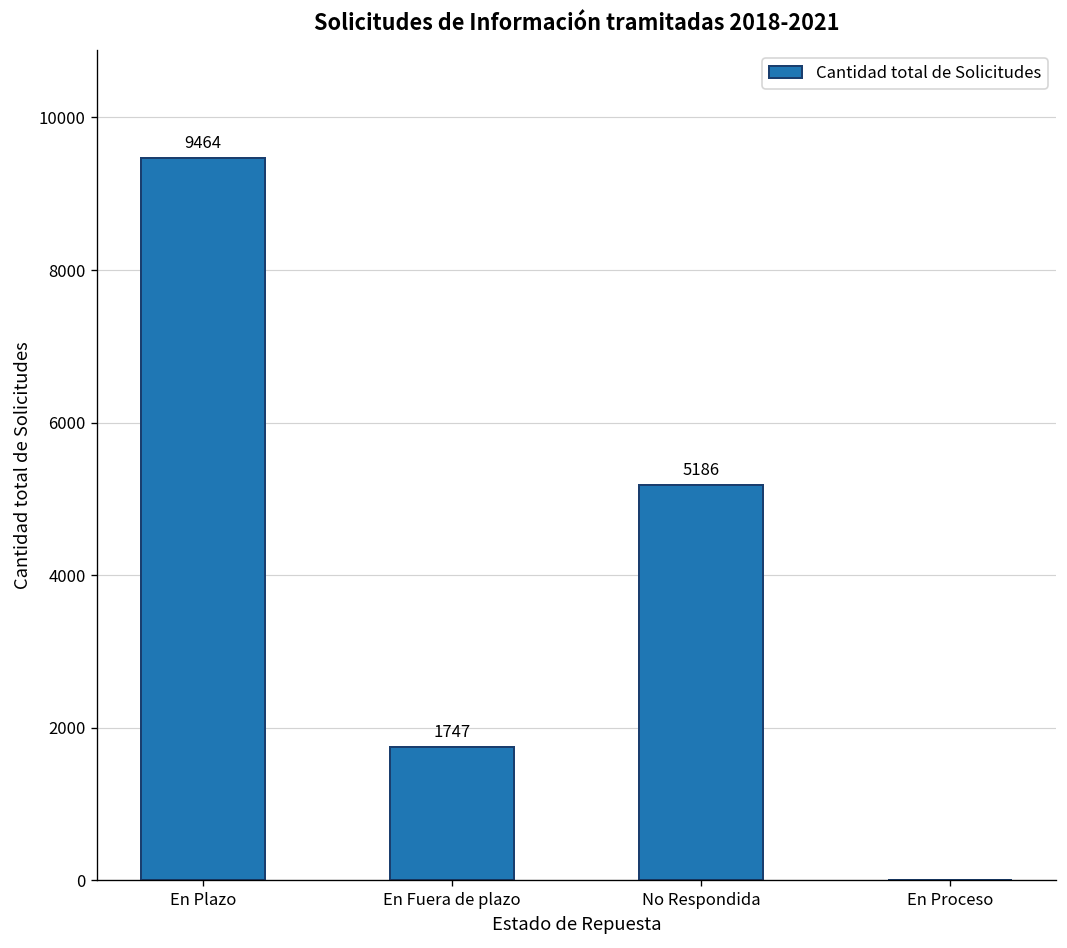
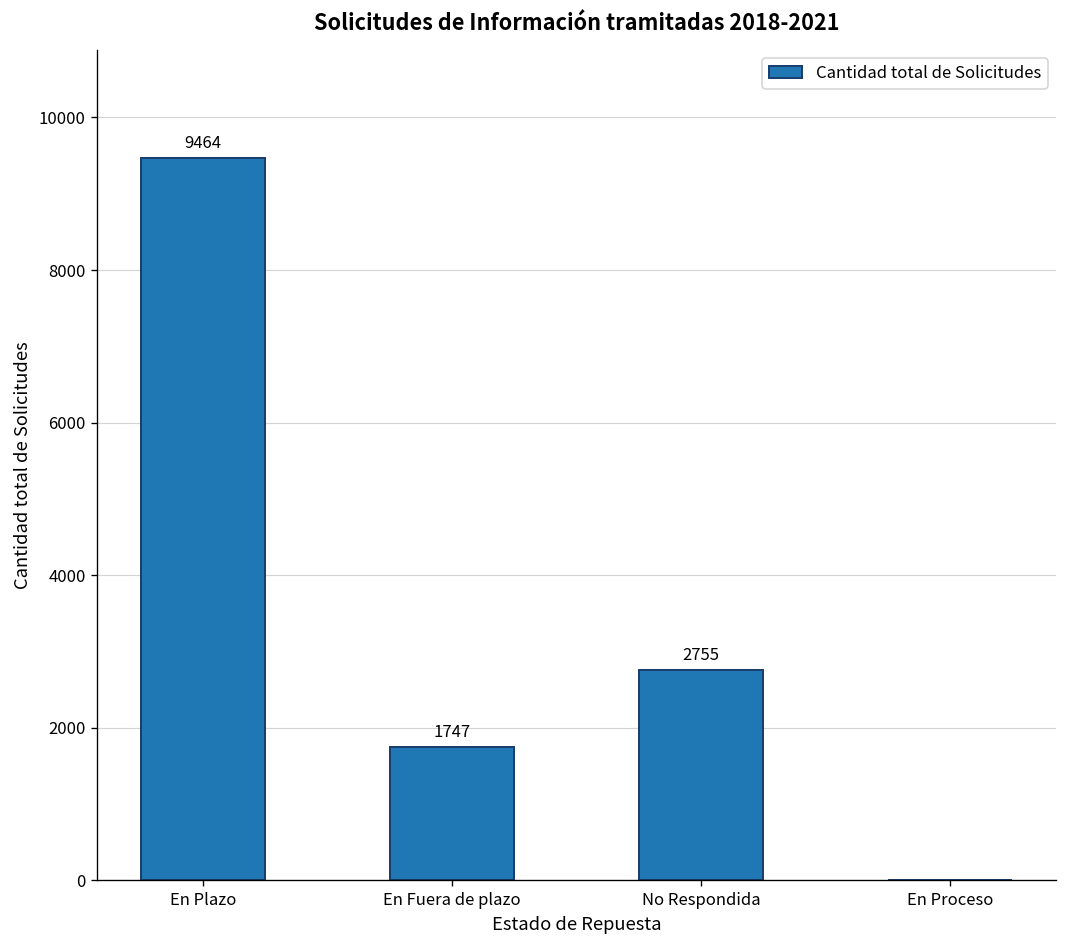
  {
    "En Plazo": 9464,
    "En Fuera de plazo": 1747,
-   "No Respondida": 5186
+   "No Respondida": 2755
  }
